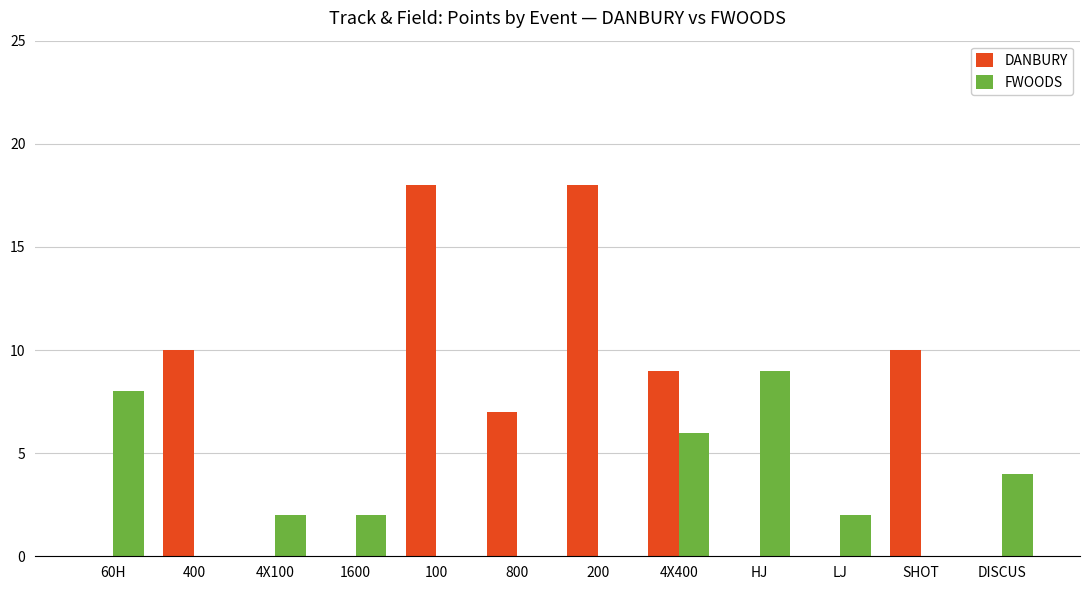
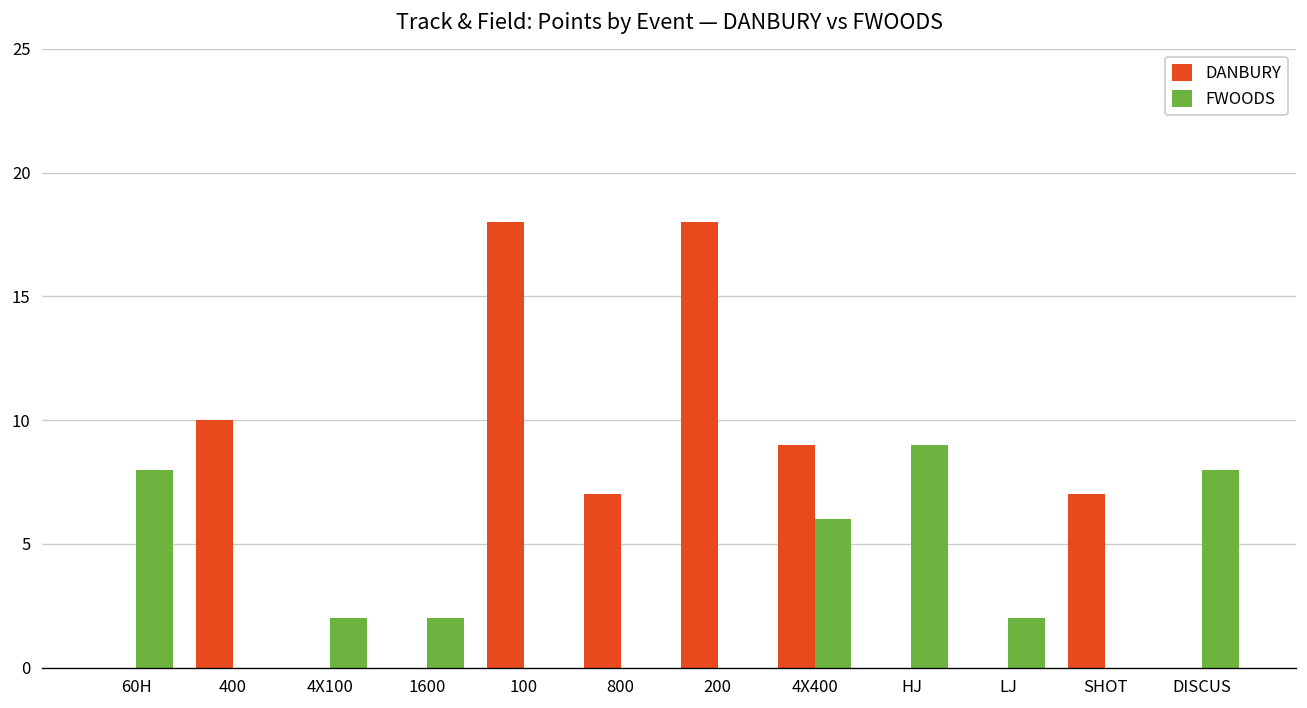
  {
    "DANBURY": {
      "60H": 0,
      "400": 10,
      "4X100": 0,
      "1600": 0,
      "100": 18,
      "800": 7,
      "200": 18,
      "4X400": 9,
      "HJ": 0,
      "LJ": 0,
-     "SHOT": 10,
+     "SHOT": 7,
      "DISCUS": 0
    },
    "FWOODS": {
      "60H": 8,
      "400": 0,
      "4X100": 2,
      "1600": 2,
      "100": 0,
      "800": 0,
      "200": 0,
      "4X400": 6,
      "HJ": 9,
      "LJ": 2,
      "SHOT": 0,
-     "DISCUS": 4
+     "DISCUS": 8
    }
  }
